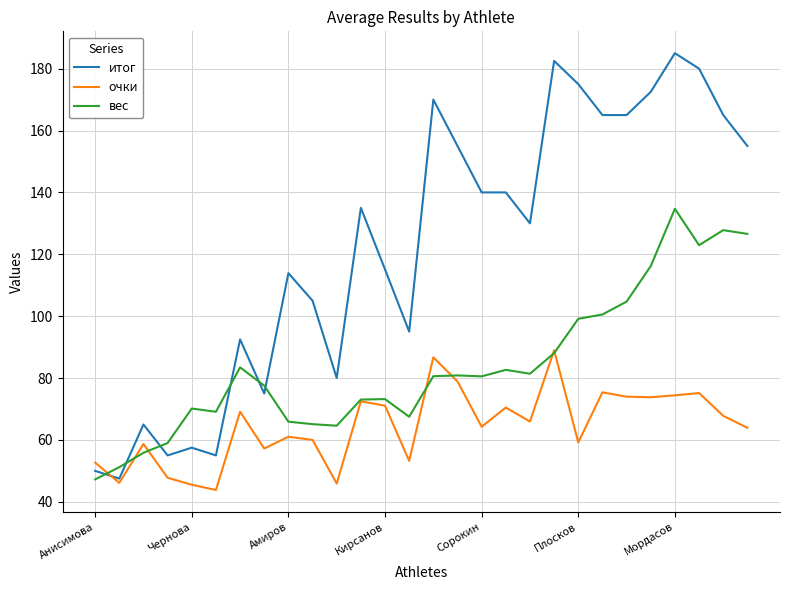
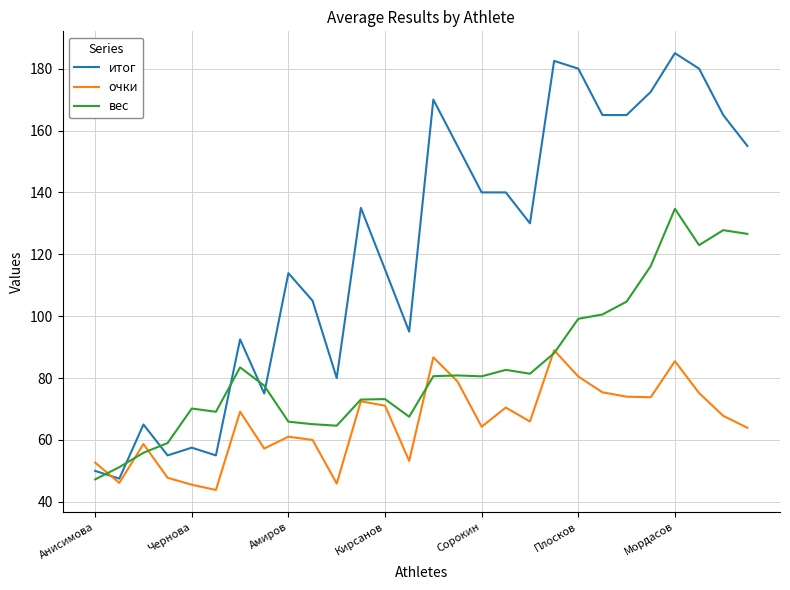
  {
    "итог": {
      "Анисимова": 50,
      "Чернова": 58,
      "Амиров": 114,
      "Кирсанов": 115,
      "Сорокин": 140,
-     "Плосков": 175,
+     "Плосков": 180,
      "Мордасов": 185
    },
    "очки": {
      "Анисимова": 53,
      "Чернова": 46,
      "Амиров": 61,
      "Кирсанов": 71,
      "Сорокин": 64,
-     "Плосков": 59,
-     "Мордасов": 74
+     "Плосков": 81,
+     "Мордасов": 85
    },
    "вес": {
      "Анисимова": 47,
      "Чернова": 70,
      "Амиров": 66,
      "Кирсанов": 73,
      "Сорокин": 81,
      "Плосков": 99,
      "Мордасов": 135
    }
  }
